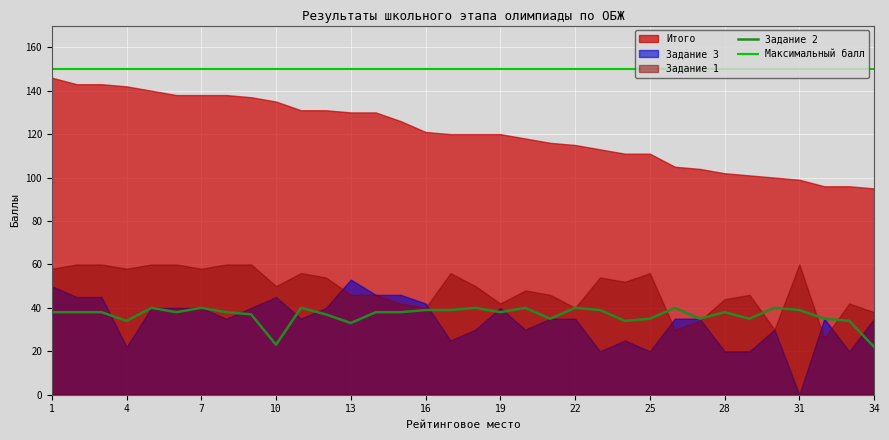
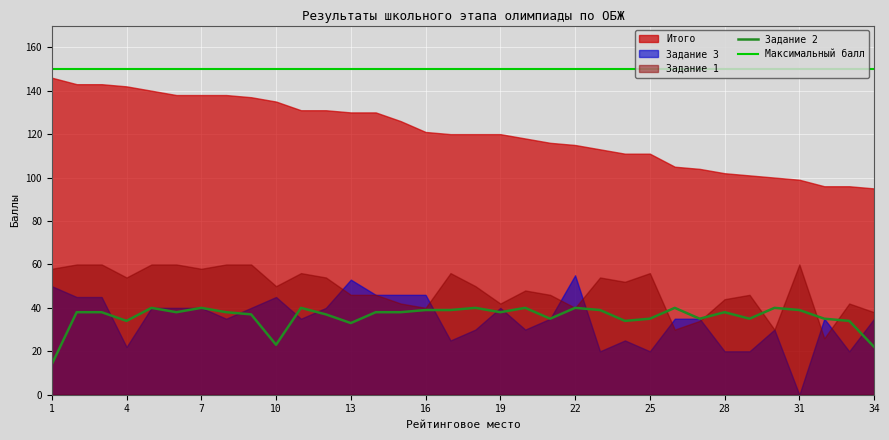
  {
    "Задание 2": {
-     "1": 38,
+     "1": 14,
      "4": 34,
      "10": 23,
      "13": 33,
      "19": 38,
      "25": 35,
      "28": 38,
      "31": 39,
      "34": 22
    },
    "Итого": {
      "1": 146,
      "4": 142,
      "7": 138,
      "10": 135,
      "13": 130,
      "16": 121,
      "19": 120,
      "22": 115,
      "25": 111,
      "28": 102,
      "31": 99,
      "34": 95
    },
    "Задание 3": {
      "1": 50,
      "4": 22,
      "10": 45,
      "13": 53,
-     "16": 42,
+     "16": 46,
      "19": 40,
-     "22": 35,
+     "22": 55,
      "25": 20,
      "28": 20,
      "31": 0,
      "34": 35
    },
    "Задание 1": {
      "1": 58,
-     "4": 58,
+     "4": 54,
      "7": 58,
      "10": 50,
      "13": 46,
      "19": 42,
      "25": 56,
      "28": 44,
      "31": 60,
      "34": 38
    }
  }
